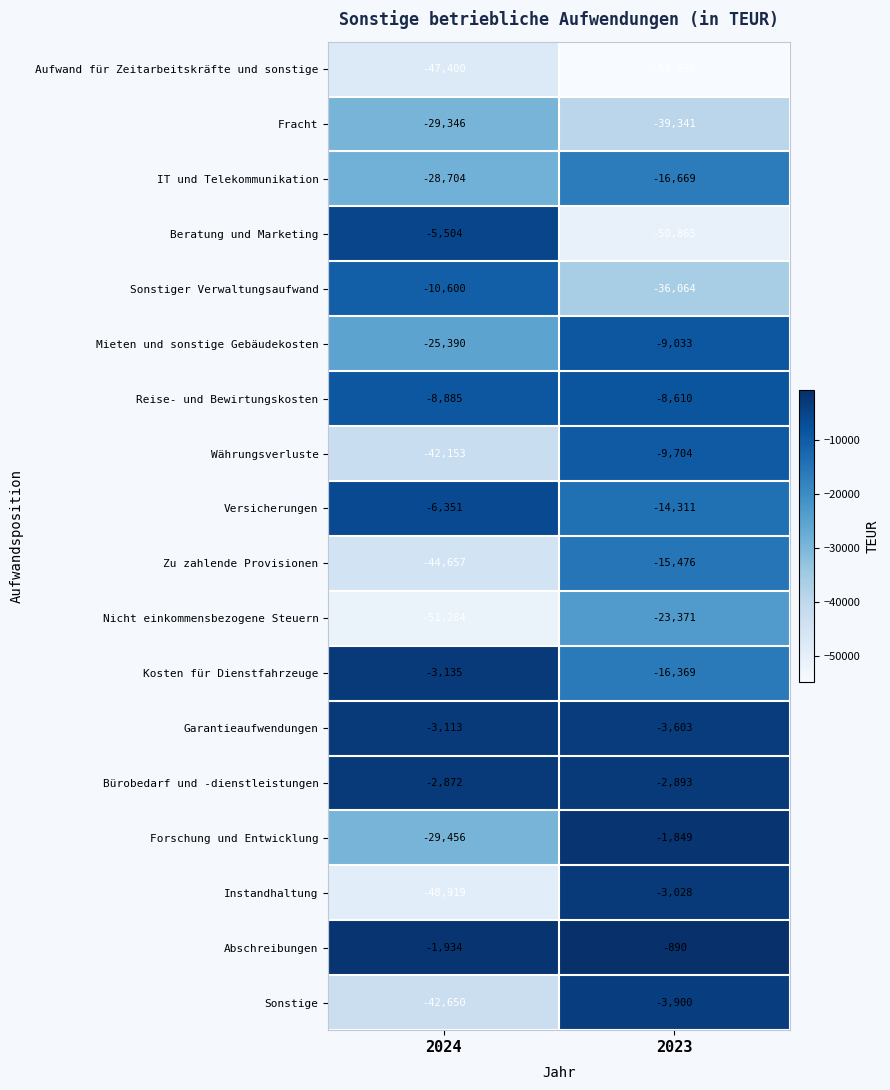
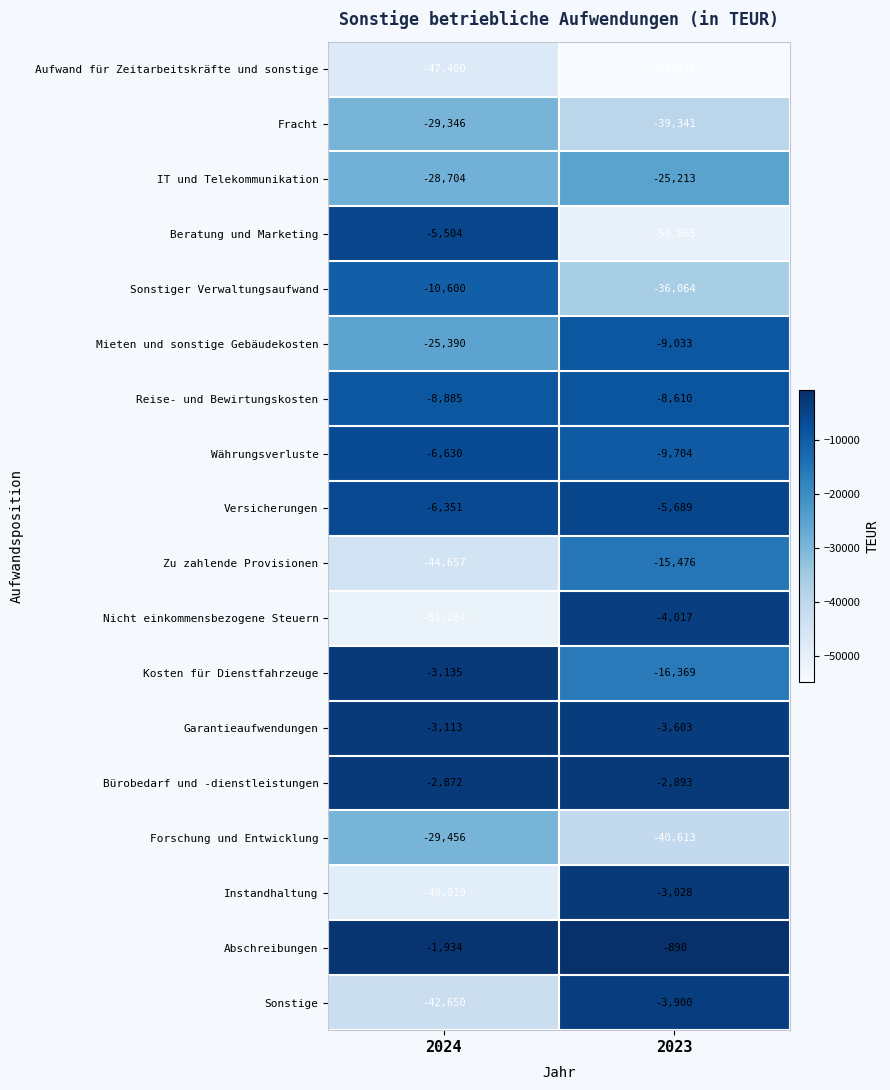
  {
    "Fracht": {
      "2024": "-29,346",
      "2023": "-39,341"
    },
    "IT und Telekommunikation": {
      "2024": "-28,704",
-     "2023": "-16,669"
+     "2023": "-25,213"
    },
    "Beratung und Marketing": {
      "2024": "-5,504"
    },
    "Sonstiger Verwaltungsaufwand": {
      "2024": "-10,600",
      "2023": "-36,064"
    },
    "Mieten und sonstige Gebäudekosten": {
      "2024": "-25,390",
      "2023": "-9,033"
    },
    "Reise- und Bewirtungskosten": {
      "2024": "-8,885",
      "2023": "-8,610"
    },
    "Währungsverluste": {
-     "2024": "-42,153",
+     "2024": "-6,630",
      "2023": "-9,704"
    },
    "Versicherungen": {
      "2024": "-6,351",
-     "2023": "-14,311"
+     "2023": "-5,689"
    },
    "Zu zahlende Provisionen": {
      "2023": "-15,476"
    },
    "Nicht einkommensbezogene Steuern": {
-     "2023": "-23,371"
+     "2023": "-4,017"
    },
    "Kosten für Dienstfahrzeuge": {
      "2024": "-3,135",
      "2023": "-16,369"
    },
    "Garantieaufwendungen": {
      "2024": "-3,113",
      "2023": "-3,603"
    },
    "Bürobedarf und -dienstleistungen": {
      "2024": "-2,872",
      "2023": "-2,893"
    },
    "Forschung und Entwicklung": {
      "2024": "-29,456",
-     "2023": "-1,849"
+     "2023": "-40,613"
    },
    "Instandhaltung": {
      "2023": "-3,028"
    },
    "Abschreibungen": {
      "2024": "-1,934",
      "2023": "-890"
    },
    "Sonstige": {
      "2024": "-42,650",
      "2023": "-3,900"
    }
  }
